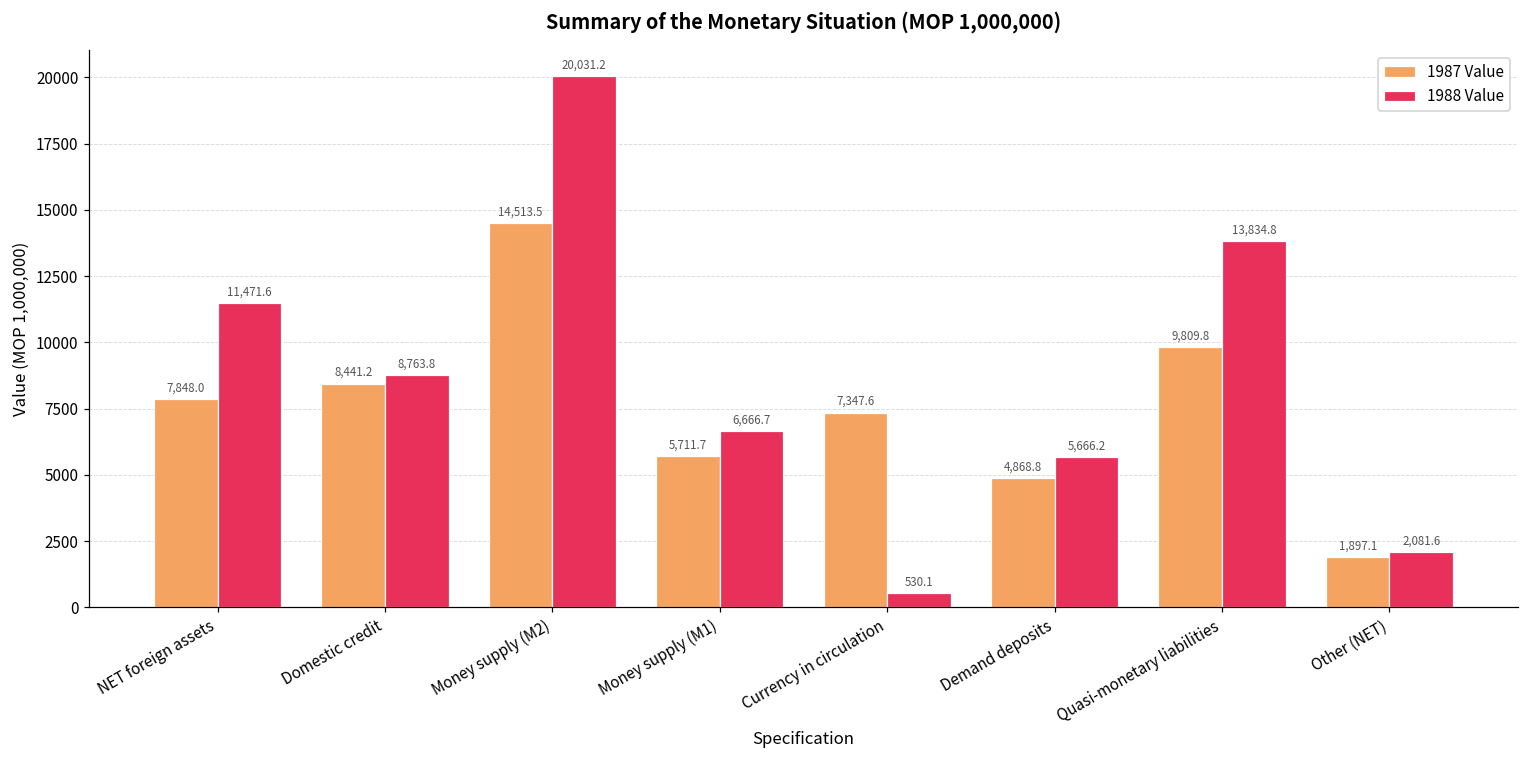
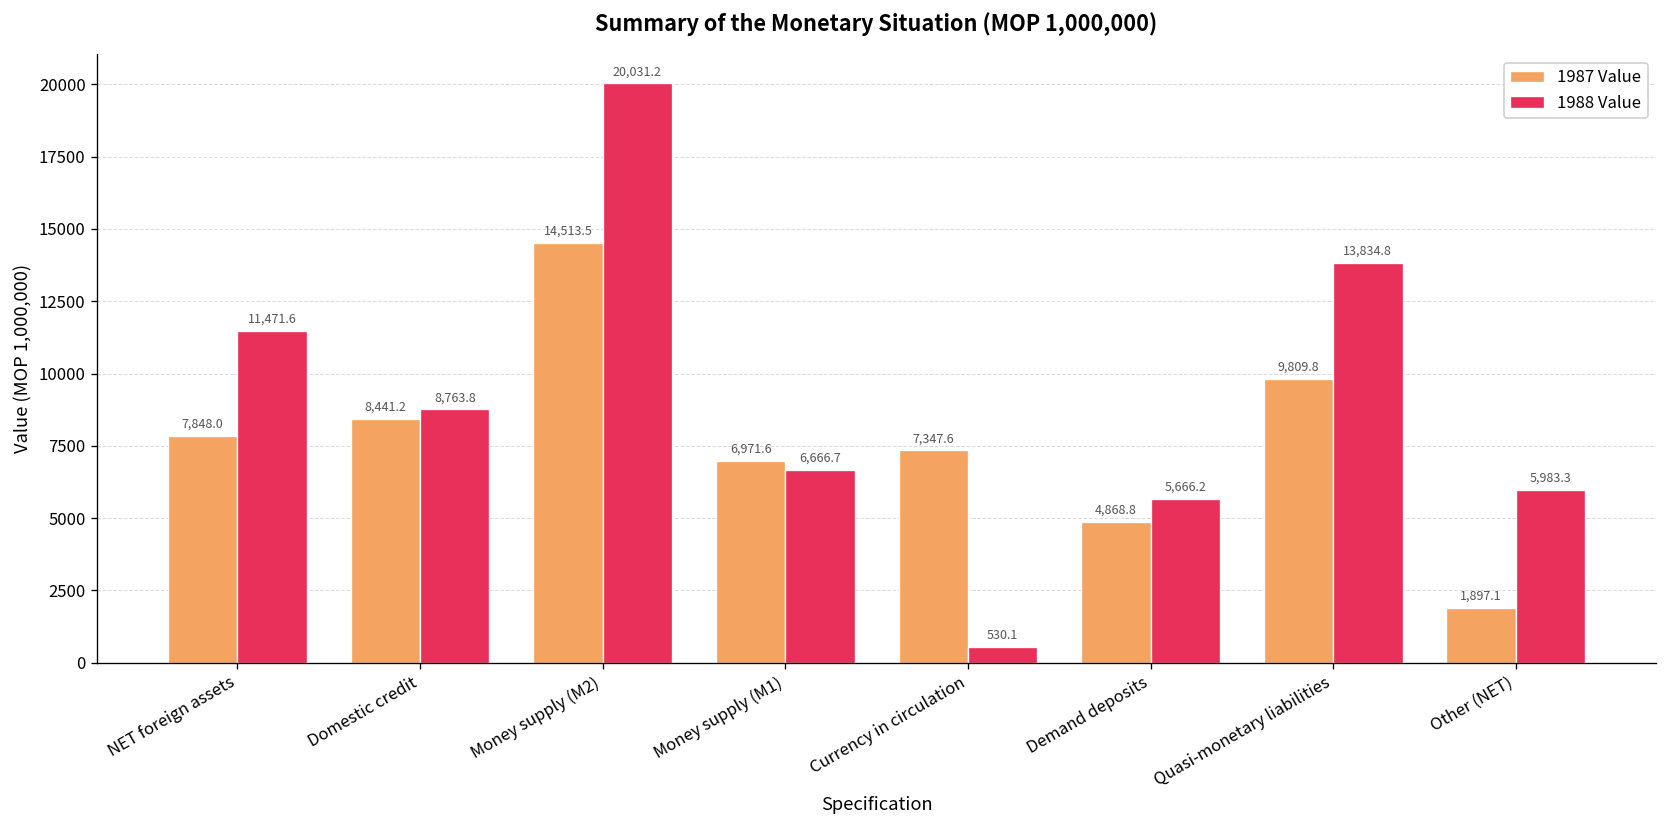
  {
    "1987 Value": {
      "NET foreign assets": "7,848.0",
      "Domestic credit": "8,441.2",
      "Money supply (M2)": "14,513.5",
-     "Money supply (M1)": "5,711.7",
+     "Money supply (M1)": "6,971.6",
      "Currency in circulation": "7,347.6",
      "Demand deposits": "4,868.8",
      "Quasi-monetary liabilities": "9,809.8",
      "Other (NET)": "1,897.1"
    },
    "1988 Value": {
      "NET foreign assets": "11,471.6",
      "Domestic credit": "8,763.8",
      "Money supply (M2)": "20,031.2",
      "Money supply (M1)": "6,666.7",
      "Currency in circulation": "530.1",
      "Demand deposits": "5,666.2",
      "Quasi-monetary liabilities": "13,834.8",
-     "Other (NET)": "2,081.6"
+     "Other (NET)": "5,983.3"
    }
  }
